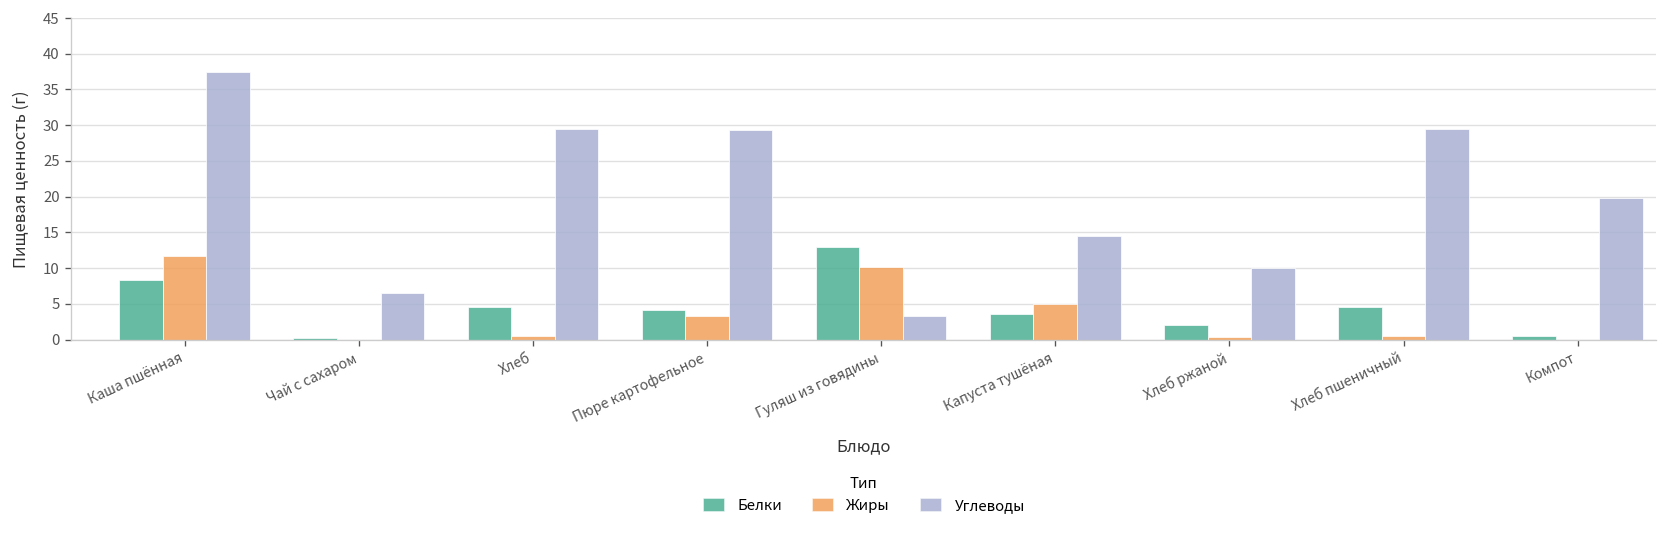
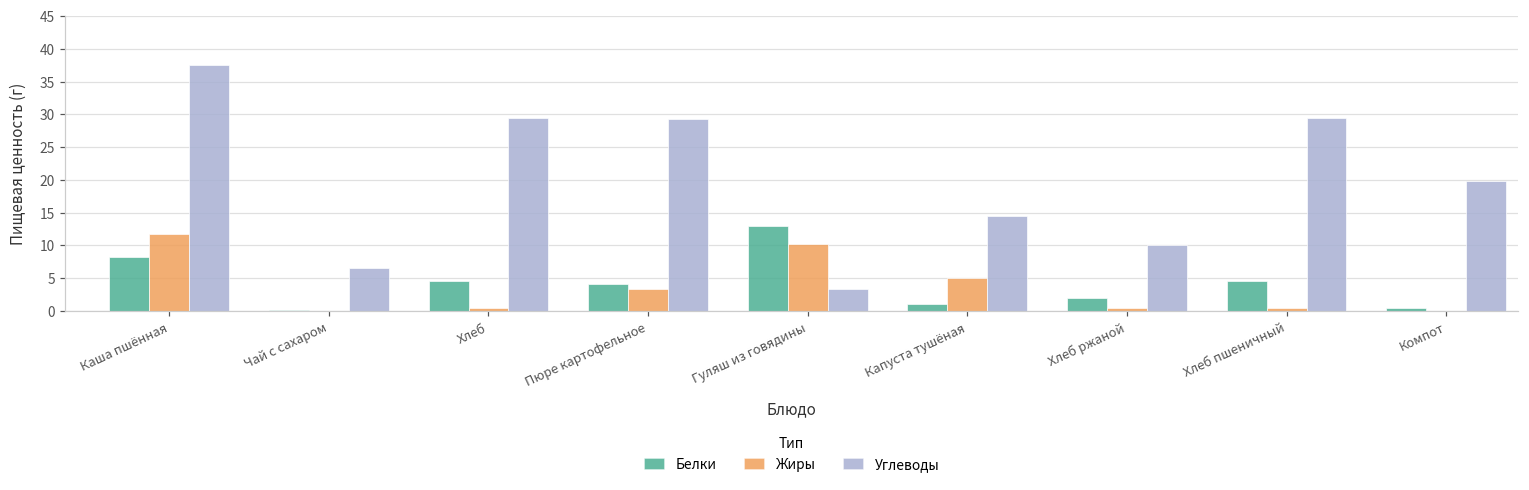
  {
    "Белки": {
      "Каша пшённая": 8,
      "Хлеб": 5,
      "Пюре картофельное": 4,
      "Гуляш из говядины": 13,
-     "Капуста тушёная": 4,
+     "Капуста тушёная": 1,
      "Хлеб ржаной": 2,
      "Хлеб пшеничный": 5,
      "Компот": 1
    },
    "Жиры": {
      "Каша пшённая": 12,
      "Чай с сахаром": 0,
      "Хлеб": 1,
      "Пюре картофельное": 3,
      "Гуляш из говядины": 10,
      "Капуста тушёная": 5,
      "Хлеб пшеничный": 1,
      "Компот": 0
    },
    "Углеводы": {
      "Каша пшённая": 38,
      "Чай с сахаром": 7,
      "Хлеб": 30,
      "Пюре картофельное": 29,
      "Гуляш из говядины": 3,
      "Капуста тушёная": 15,
      "Хлеб ржаной": 10,
      "Хлеб пшеничный": 30,
      "Компот": 20
    }
  }
